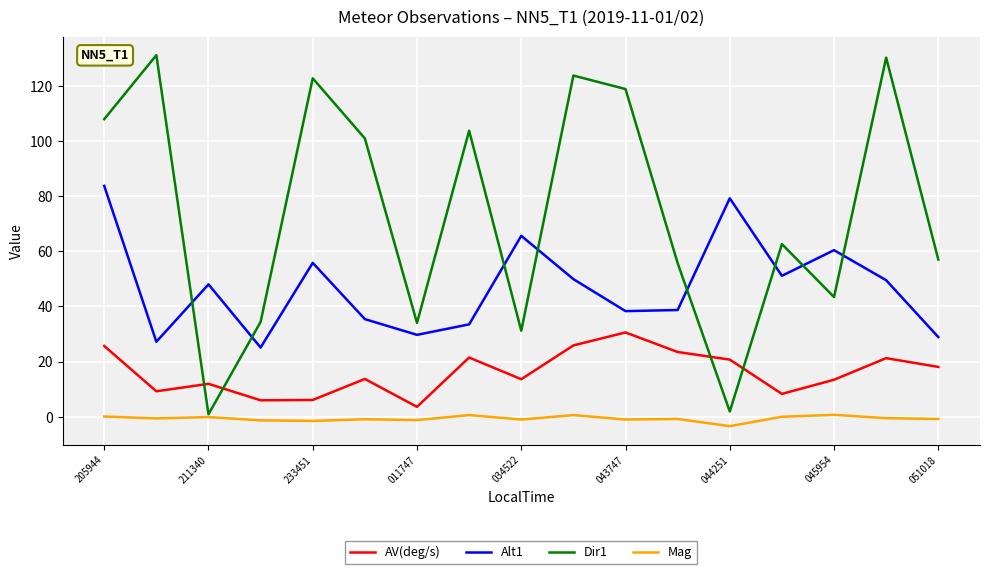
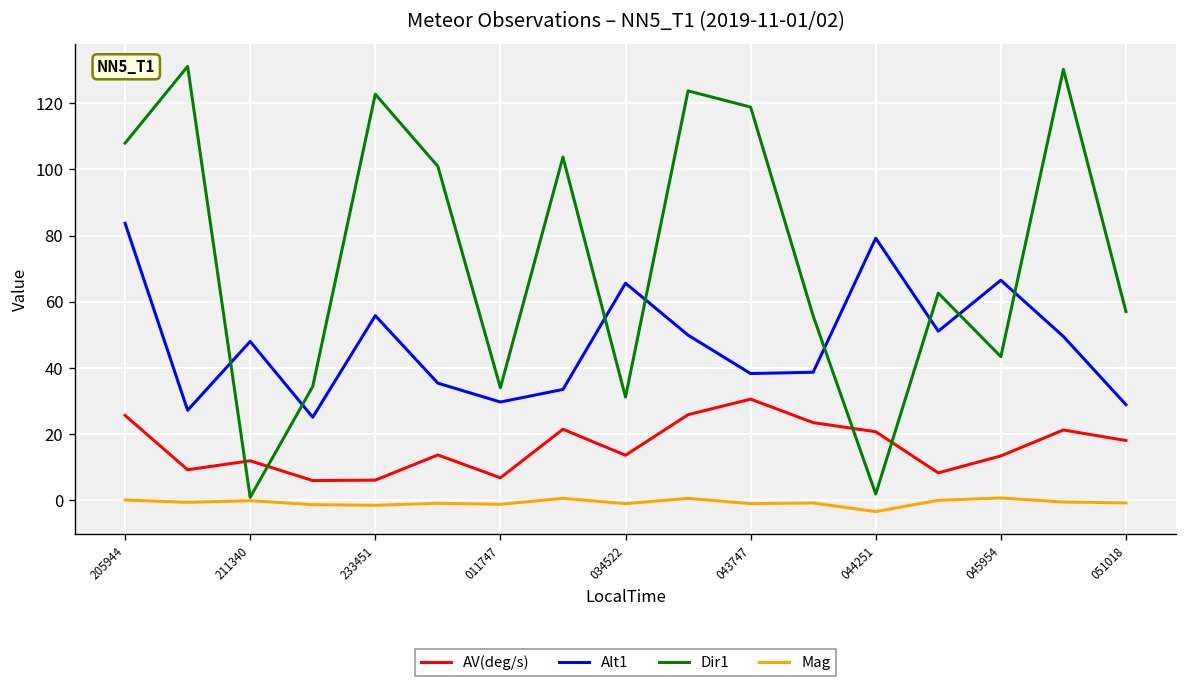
  {
    "AV(deg/s)": {
      "205944": 26,
      "211340": 12,
      "233451": 6,
-     "011747": 4,
+     "011747": 7,
      "034522": 14,
      "043747": 31,
      "044251": 21,
      "045954": 13,
      "051018": 18
    },
    "Alt1": {
      "205944": 84,
      "211340": 48,
      "233451": 56,
      "011747": 30,
      "034522": 66,
      "043747": 38,
      "044251": 79,
-     "045954": 60,
+     "045954": 67,
      "051018": 29
    },
    "Dir1": {
      "205944": 108,
      "211340": 1,
      "233451": 123,
      "011747": 34,
      "034522": 31,
      "043747": 119,
      "044251": 2,
      "045954": 43,
      "051018": 57
    },
    "Mag": {
      "205944": 0,
      "211340": 0,
      "233451": -2,
      "011747": -1,
      "034522": -1,
      "043747": -1,
      "044251": -3,
      "045954": 1,
      "051018": -1
    }
  }
